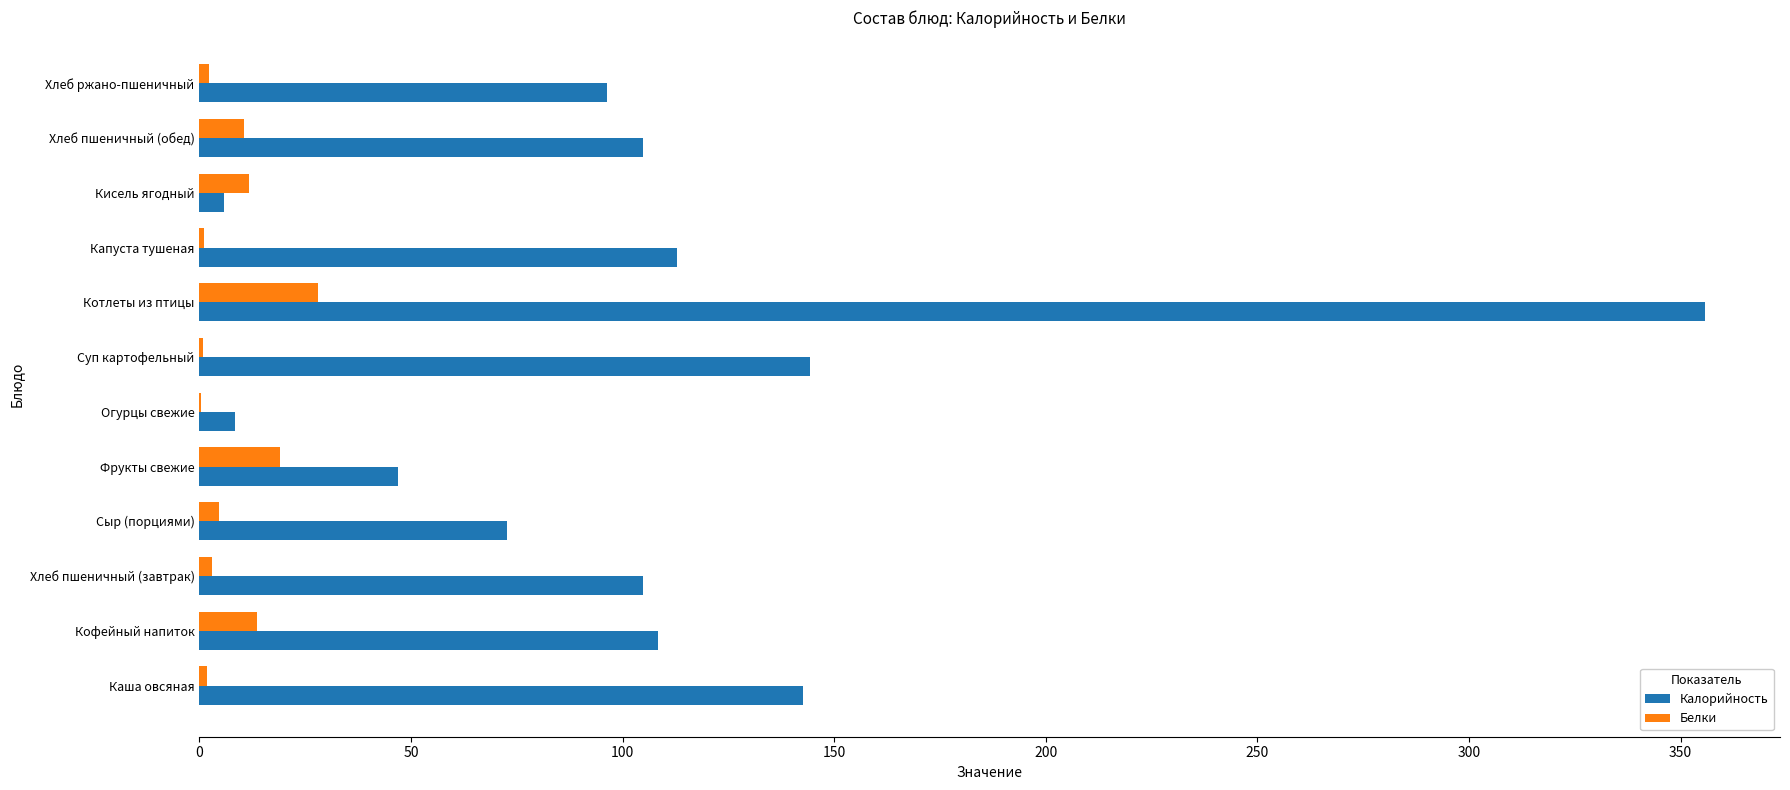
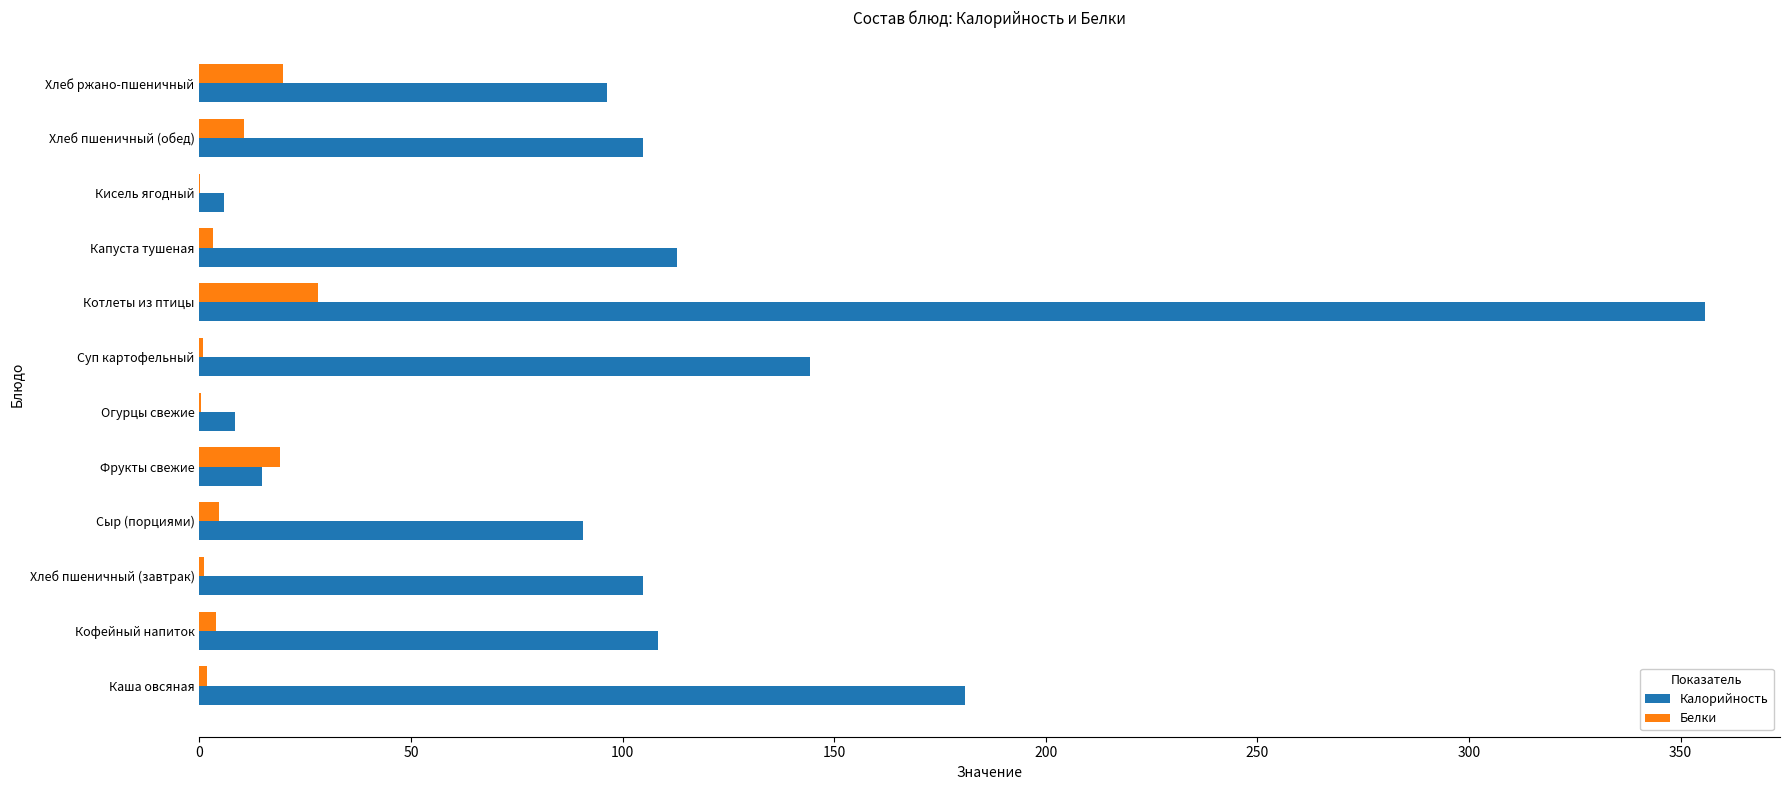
  {
    "Калорийность": {
      "Хлеб ржано-пшеничный": 96,
      "Хлеб пшеничный (обед)": 105,
      "Кисель ягодный": 6,
      "Капуста тушеная": 113,
      "Котлеты из птицы": 356,
      "Суп картофельный": 144,
      "Огурцы свежие": 8,
-     "Фрукты свежие": 47,
-     "Сыр (порциями)": 73,
+     "Фрукты свежие": 15,
+     "Сыр (порциями)": 91,
      "Хлеб пшеничный (завтрак)": 105,
      "Кофейный напиток": 108,
-     "Каша овсяная": 143
+     "Каша овсяная": 181
    },
    "Белки": {
-     "Хлеб ржано-пшеничный": 2,
+     "Хлеб ржано-пшеничный": 20,
      "Хлеб пшеничный (обед)": 11,
-     "Кисель ягодный": 12,
-     "Капуста тушеная": 1,
+     "Кисель ягодный": 0,
+     "Капуста тушеная": 3,
      "Котлеты из птицы": 28,
      "Суп картофельный": 1,
      "Фрукты свежие": 19,
      "Сыр (порциями)": 5,
-     "Хлеб пшеничный (завтрак)": 3,
-     "Кофейный напиток": 14,
+     "Хлеб пшеничный (завтрак)": 1,
+     "Кофейный напиток": 4,
      "Каша овсяная": 2
    }
  }
